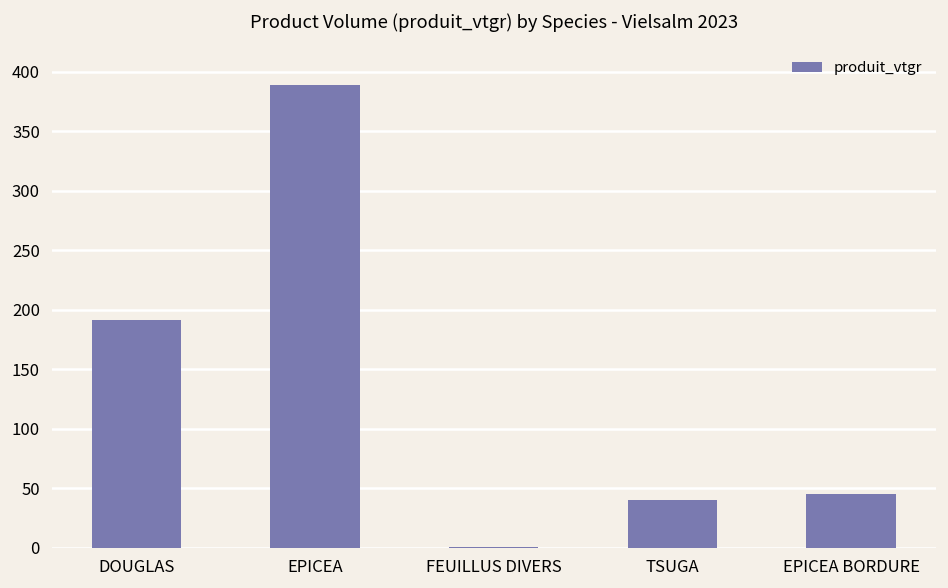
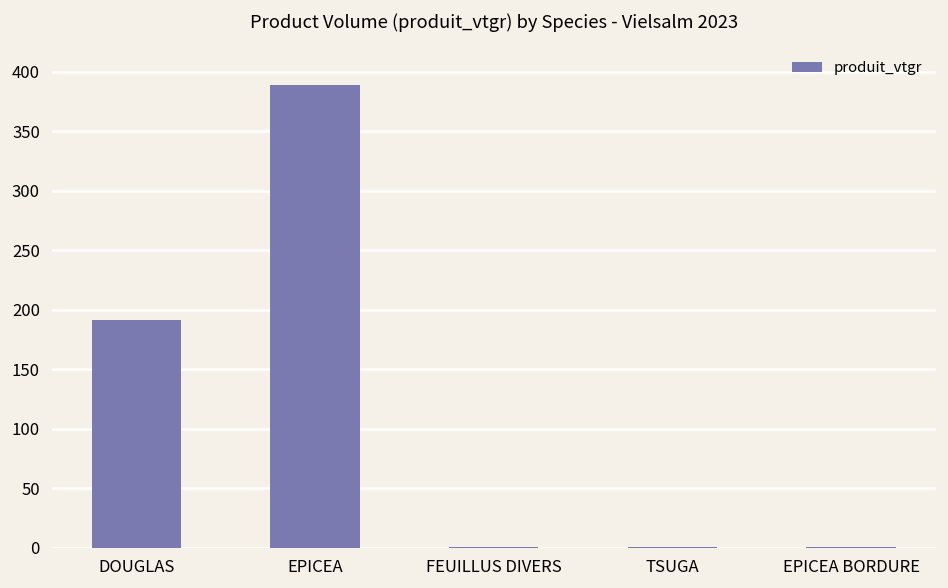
  {
    "DOUGLAS": 190,
    "EPICEA": 390,
-   "TSUGA": 40,
-   "EPICEA BORDURE": 40
+   "TSUGA": 0,
+   "EPICEA BORDURE": 0
  }
